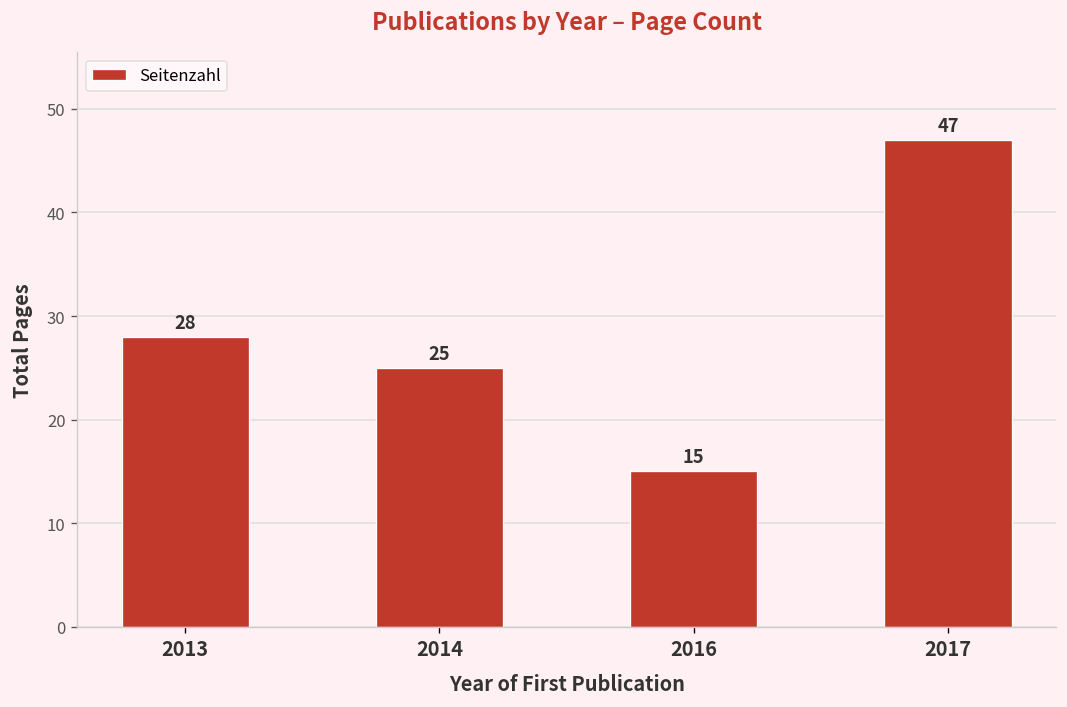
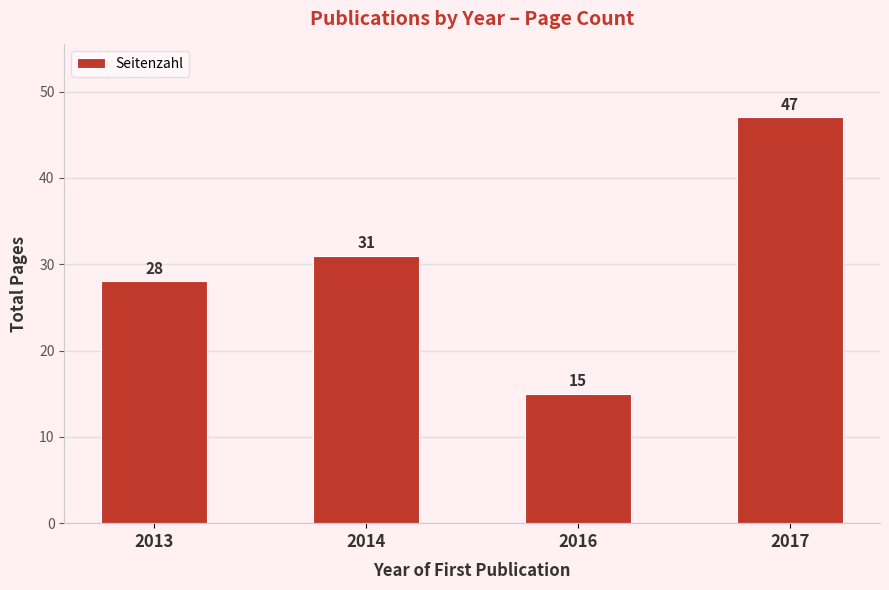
  {
    "2013": 28,
-   "2014": 25,
+   "2014": 31,
    "2016": 15,
    "2017": 47
  }
